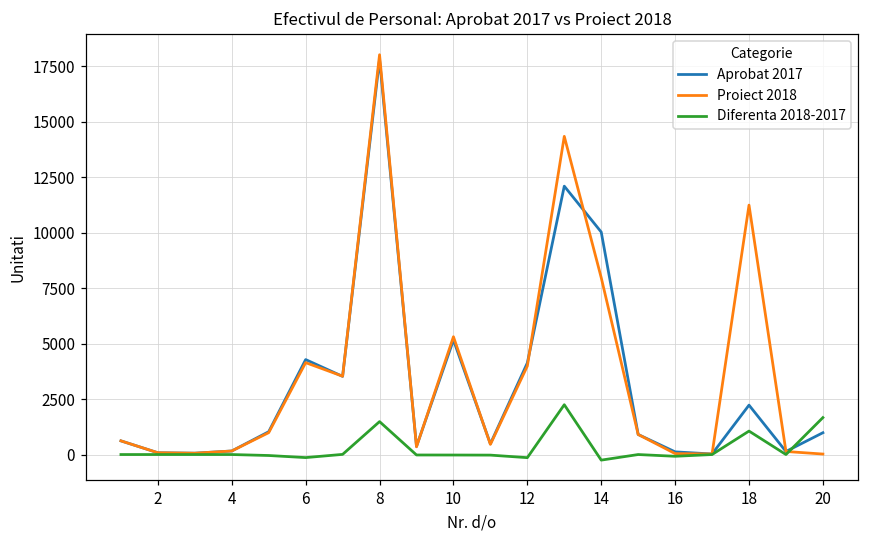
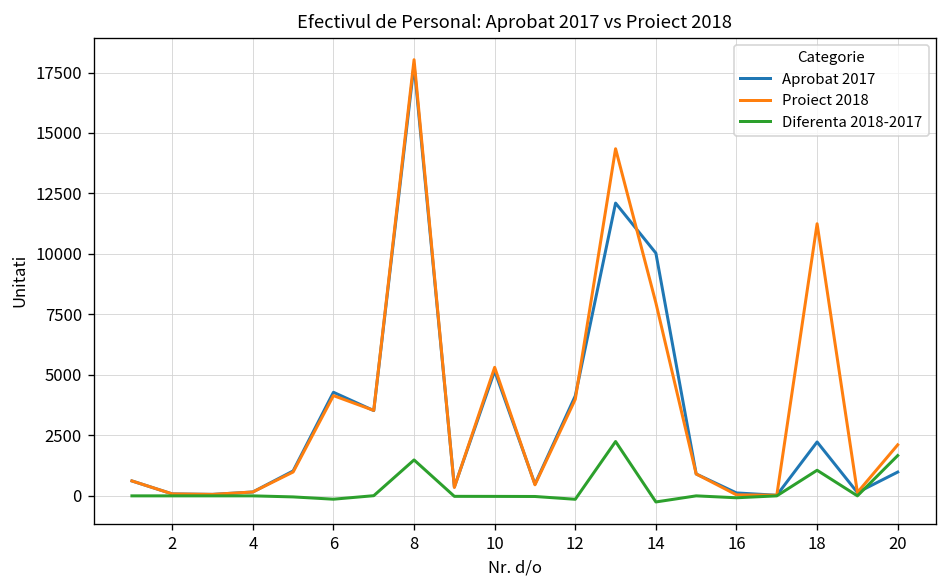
  {
    "Aprobat 2017": {
      "6": 4300,
      "8": 17800,
      "10": 5200,
      "12": 4100,
      "14": 10000,
      "18": 2200,
      "20": 1000
    },
    "Proiect 2018": {
      "6": 4100,
      "8": 18000,
      "10": 5300,
      "12": 4000,
      "14": 8000,
      "18": 11200,
-     "20": 0
+     "20": 2100
    },
    "Diferenta 2018-2017": {
      "4": 0,
      "6": -100,
      "8": 1500,
      "10": 0,
      "12": -100,
      "14": -300,
      "18": 1100,
      "20": 1700
    }
  }
